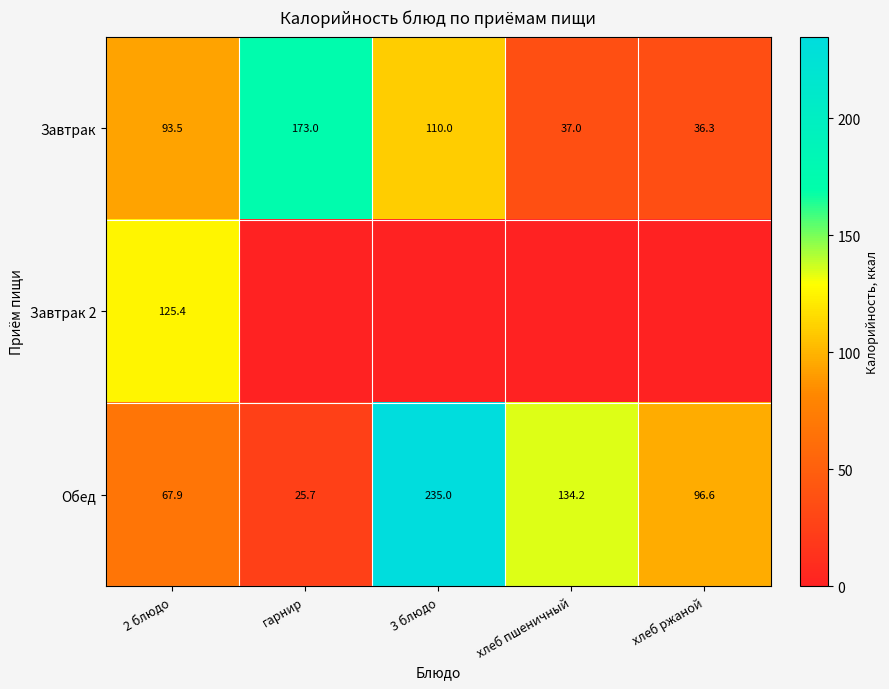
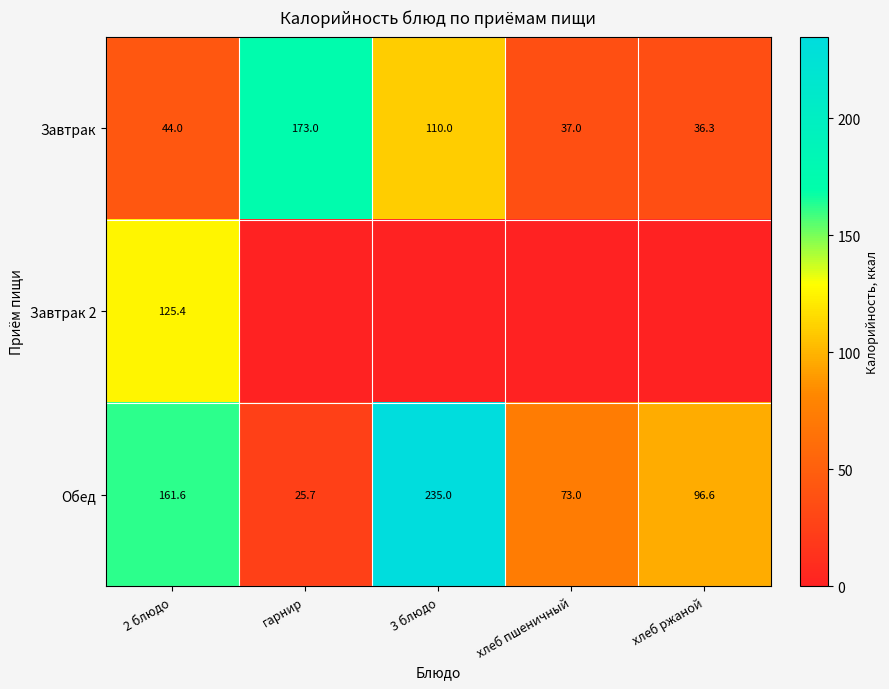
  {
    "Завтрак": {
-     "2 блюдо": 93.5,
+     "2 блюдо": 44.0,
      "гарнир": 173.0,
      "3 блюдо": 110.0,
      "хлеб пшеничный": 37.0,
      "хлеб ржаной": 36.3
    },
    "Завтрак 2": {
      "2 блюдо": 125.4
    },
    "Обед": {
-     "2 блюдо": 67.9,
+     "2 блюдо": 161.6,
      "гарнир": 25.7,
      "3 блюдо": 235.0,
-     "хлеб пшеничный": 134.2,
+     "хлеб пшеничный": 73.0,
      "хлеб ржаной": 96.6
    }
  }
